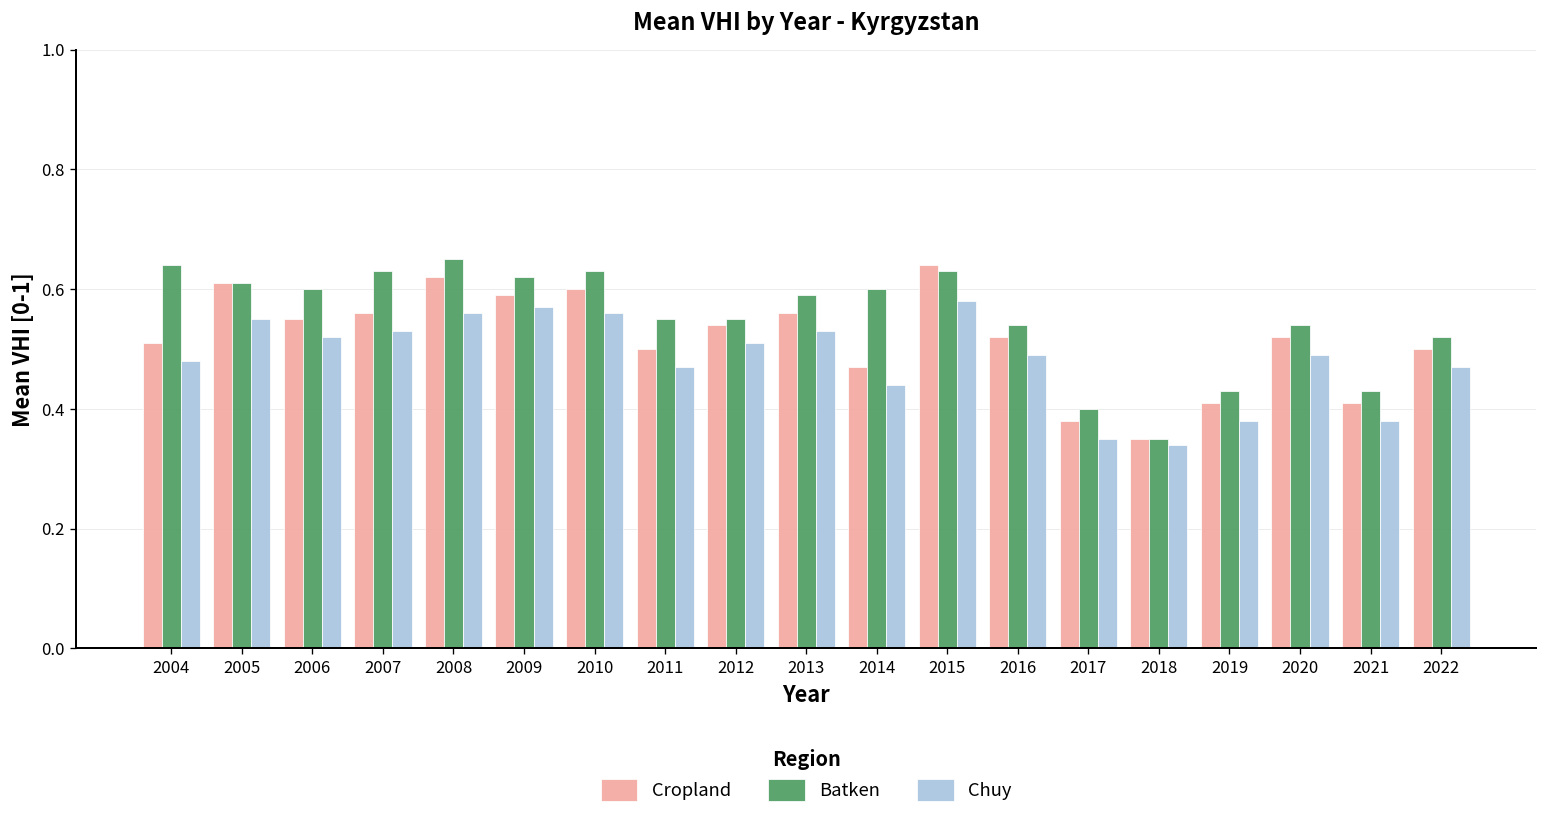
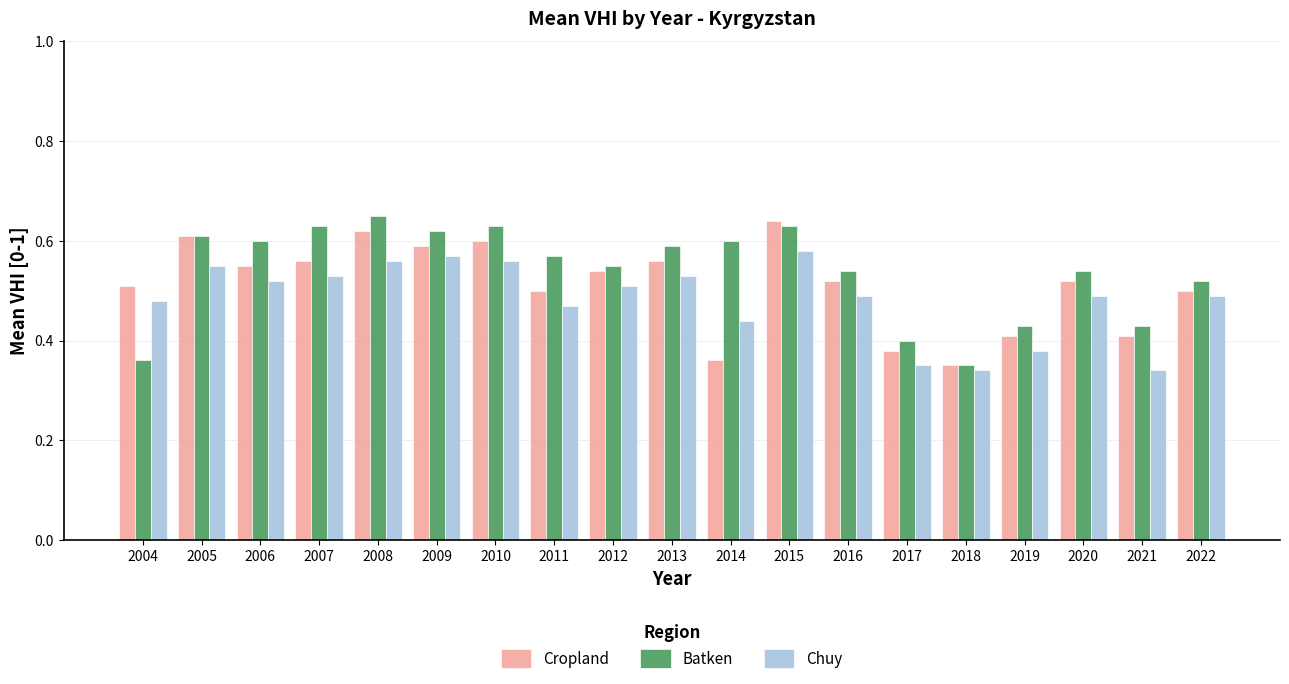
  {
    "Cropland": {
      "2004": 0.51,
      "2005": 0.61,
      "2006": 0.55,
      "2007": 0.56,
      "2008": 0.62,
      "2009": 0.59,
      "2010": 0.60,
      "2011": 0.50,
      "2012": 0.54,
      "2013": 0.56,
-     "2014": 0.47,
+     "2014": 0.36,
      "2015": 0.64,
      "2016": 0.52,
      "2017": 0.38,
      "2018": 0.35,
      "2019": 0.41,
      "2020": 0.52,
      "2021": 0.41,
      "2022": 0.50
    },
    "Batken": {
-     "2004": 0.64,
+     "2004": 0.36,
      "2005": 0.61,
      "2006": 0.60,
      "2007": 0.63,
      "2008": 0.65,
      "2009": 0.62,
      "2010": 0.63,
-     "2011": 0.55,
+     "2011": 0.57,
      "2012": 0.55,
      "2013": 0.59,
      "2014": 0.60,
      "2015": 0.63,
      "2016": 0.54,
      "2017": 0.40,
      "2018": 0.35,
      "2019": 0.43,
      "2020": 0.54,
      "2021": 0.43,
      "2022": 0.52
    },
    "Chuy": {
      "2004": 0.48,
      "2005": 0.55,
      "2006": 0.52,
      "2007": 0.53,
      "2008": 0.56,
      "2009": 0.57,
      "2010": 0.56,
      "2011": 0.47,
      "2012": 0.51,
      "2013": 0.53,
      "2014": 0.44,
      "2015": 0.58,
      "2016": 0.49,
      "2017": 0.35,
      "2018": 0.34,
      "2019": 0.38,
      "2020": 0.49,
-     "2021": 0.38,
-     "2022": 0.47
+     "2021": 0.34,
+     "2022": 0.49
    }
  }
